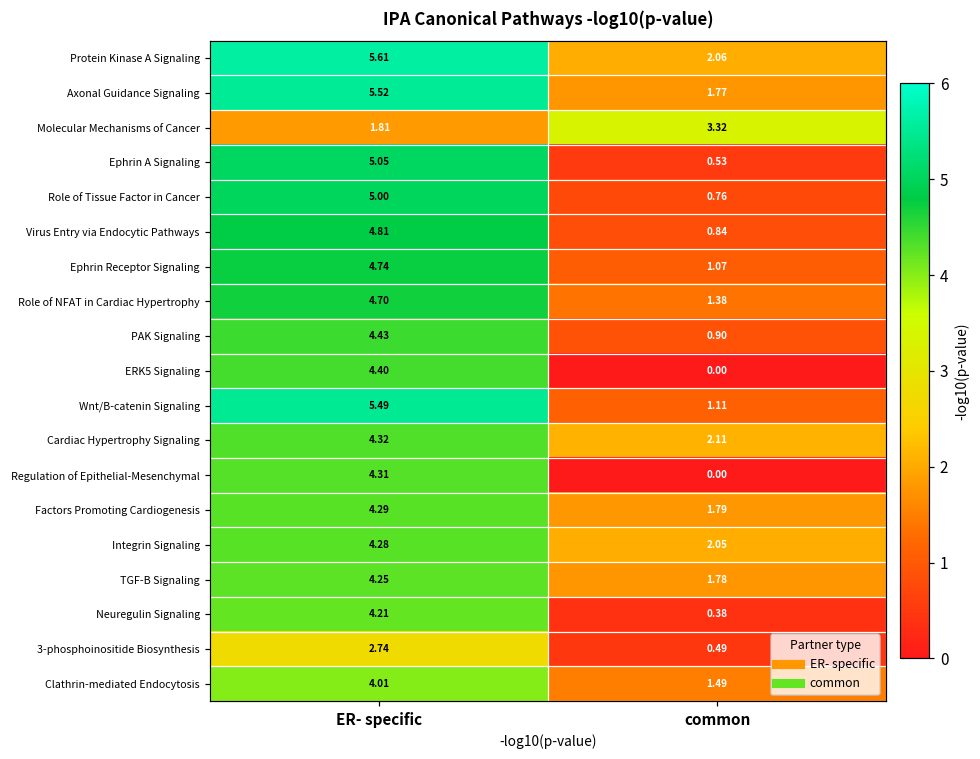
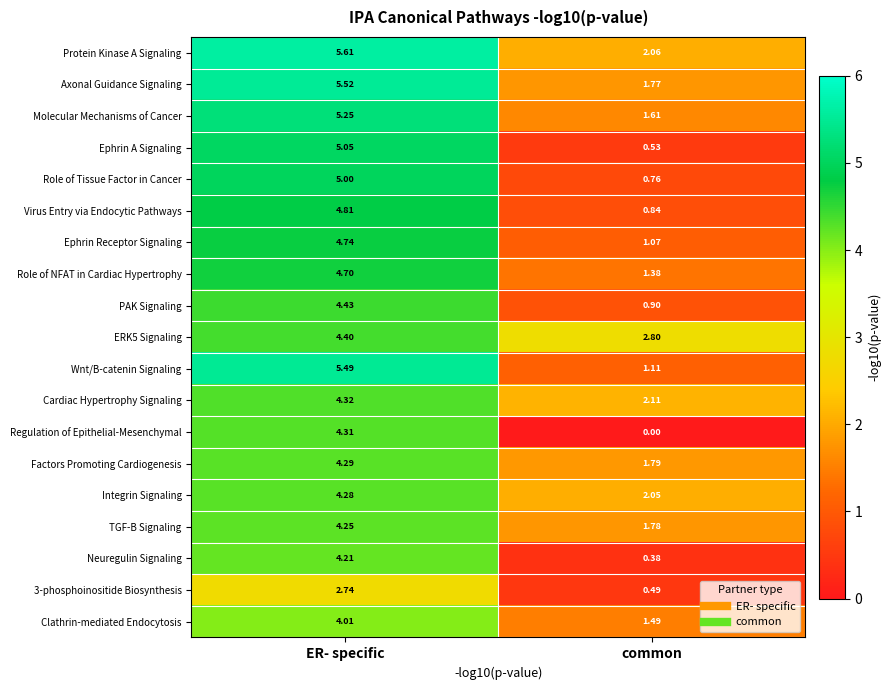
  {
    "Protein Kinase A Signaling": {
      "ER- specific": 5.61,
      "common": 2.06
    },
    "Axonal Guidance Signaling": {
      "ER- specific": 5.52,
      "common": 1.77
    },
    "Molecular Mechanisms of Cancer": {
-     "ER- specific": 1.81,
-     "common": 3.32
+     "ER- specific": 5.25,
+     "common": 1.61
    },
    "Ephrin A Signaling": {
      "ER- specific": 5.05,
      "common": 0.53
    },
    "Role of Tissue Factor in Cancer": {
      "ER- specific": 5.00,
      "common": 0.76
    },
    "Virus Entry via Endocytic Pathways": {
      "ER- specific": 4.81,
      "common": 0.84
    },
    "Ephrin Receptor Signaling": {
      "ER- specific": 4.74,
      "common": 1.07
    },
    "Role of NFAT in Cardiac Hypertrophy": {
      "ER- specific": 4.70,
      "common": 1.38
    },
    "PAK Signaling": {
      "ER- specific": 4.43,
      "common": 0.90
    },
    "ERK5 Signaling": {
      "ER- specific": 4.40,
-     "common": 0.00
+     "common": 2.80
    },
    "Wnt/B-catenin Signaling": {
      "ER- specific": 5.49,
      "common": 1.11
    },
    "Cardiac Hypertrophy Signaling": {
      "ER- specific": 4.32,
      "common": 2.11
    },
    "Regulation of Epithelial-Mesenchymal": {
      "ER- specific": 4.31,
      "common": 0.00
    },
    "Factors Promoting Cardiogenesis": {
      "ER- specific": 4.29,
      "common": 1.79
    },
    "Integrin Signaling": {
      "ER- specific": 4.28,
      "common": 2.05
    },
    "TGF-B Signaling": {
      "ER- specific": 4.25,
      "common": 1.78
    },
    "Neuregulin Signaling": {
      "ER- specific": 4.21,
      "common": 0.38
    },
    "3-phosphoinositide Biosynthesis": {
      "ER- specific": 2.74,
      "common": 0.49
    },
    "Clathrin-mediated Endocytosis": {
      "ER- specific": 4.01,
      "common": 1.49
    }
  }
